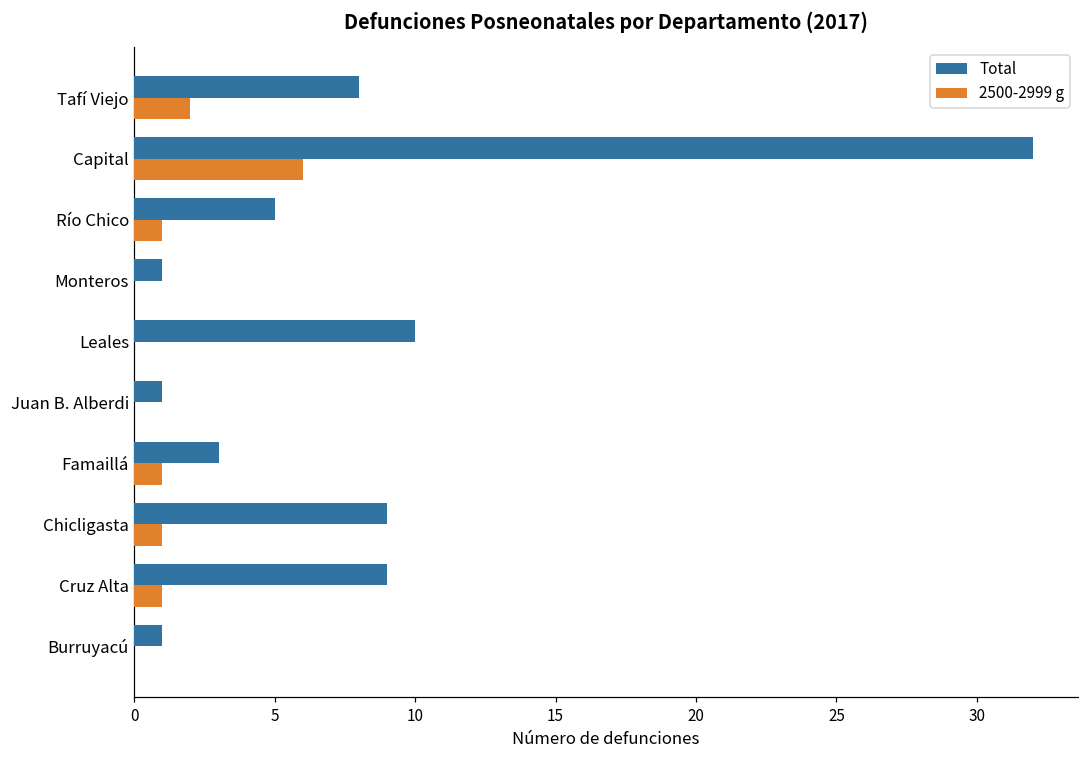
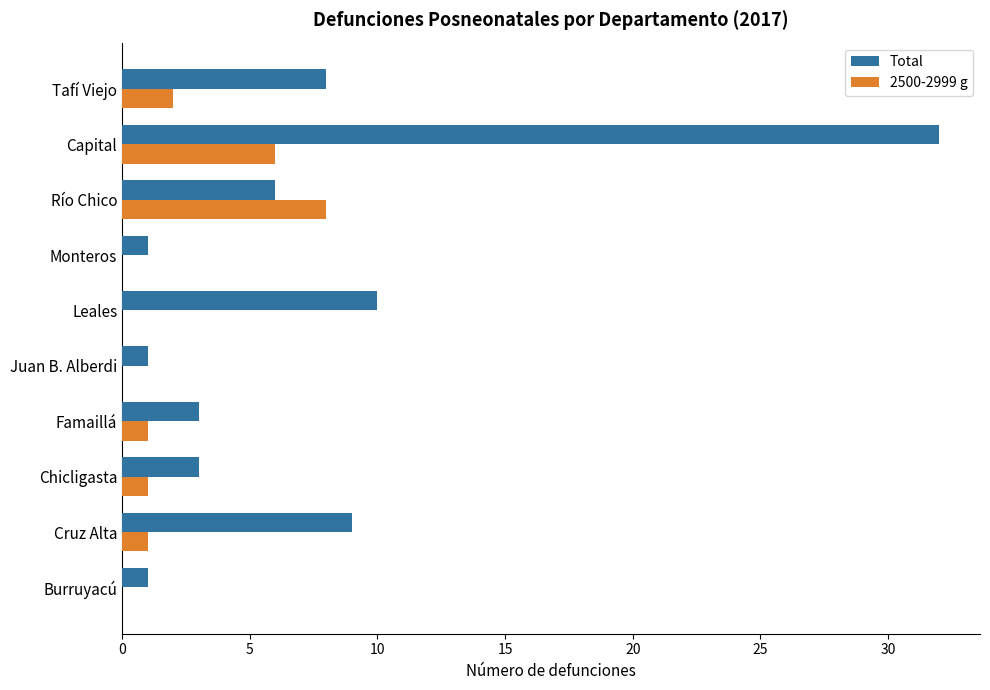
  {
    "Total": {
      "Tafí Viejo": 8,
      "Capital": 32,
-     "Río Chico": 5,
+     "Río Chico": 6,
      "Monteros": 1,
      "Leales": 10,
      "Juan B. Alberdi": 1,
      "Famaillá": 3,
-     "Chicligasta": 9,
+     "Chicligasta": 3,
      "Cruz Alta": 9,
      "Burruyacú": 1
    },
    "2500-2999 g": {
      "Tafí Viejo": 2,
      "Capital": 6,
-     "Río Chico": 1,
+     "Río Chico": 8,
      "Monteros": 0,
      "Leales": 0,
      "Juan B. Alberdi": 0,
      "Famaillá": 1,
      "Chicligasta": 1,
      "Cruz Alta": 1,
      "Burruyacú": 0
    }
  }
